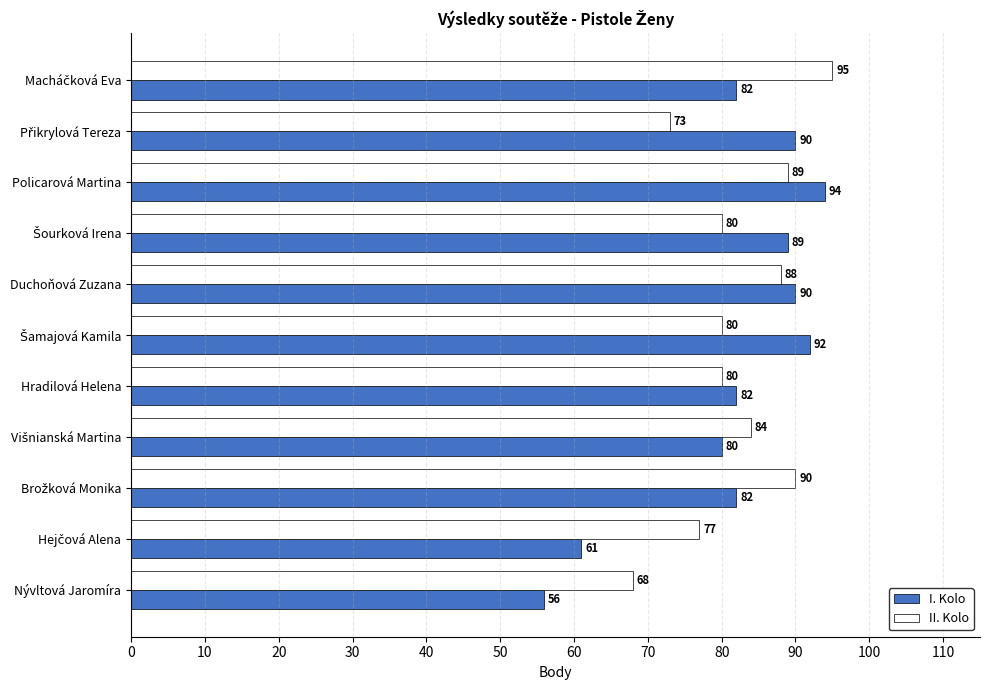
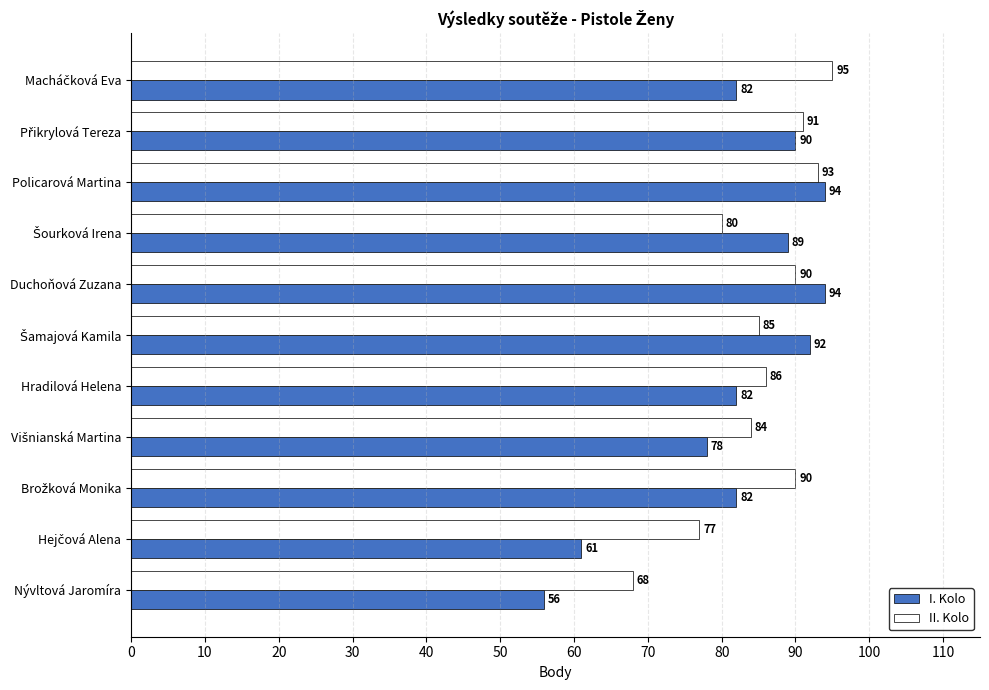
  {
    "I. Kolo": {
      "Macháčková Eva": 82,
      "Přikrylová Tereza": 90,
      "Policarová Martina": 94,
      "Šourková Irena": 89,
-     "Duchoňová Zuzana": 90,
+     "Duchoňová Zuzana": 94,
      "Šamajová Kamila": 92,
      "Hradilová Helena": 82,
-     "Višnianská Martina": 80,
+     "Višnianská Martina": 78,
      "Brožková Monika": 82,
      "Hejčová Alena": 61,
      "Nývltová Jaromíra": 56
    },
    "II. Kolo": {
      "Macháčková Eva": 95,
-     "Přikrylová Tereza": 73,
-     "Policarová Martina": 89,
+     "Přikrylová Tereza": 91,
+     "Policarová Martina": 93,
      "Šourková Irena": 80,
-     "Duchoňová Zuzana": 88,
-     "Šamajová Kamila": 80,
-     "Hradilová Helena": 80,
+     "Duchoňová Zuzana": 90,
+     "Šamajová Kamila": 85,
+     "Hradilová Helena": 86,
      "Višnianská Martina": 84,
      "Brožková Monika": 90,
      "Hejčová Alena": 77,
      "Nývltová Jaromíra": 68
    }
  }
